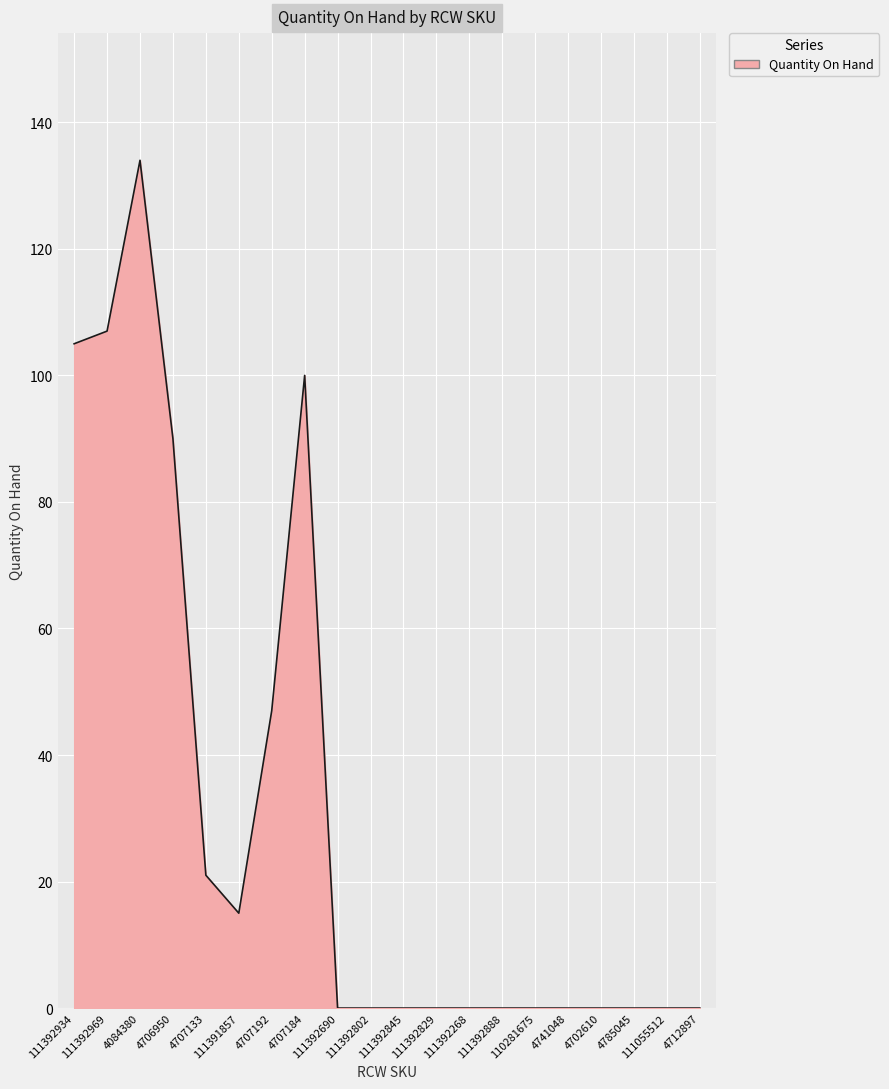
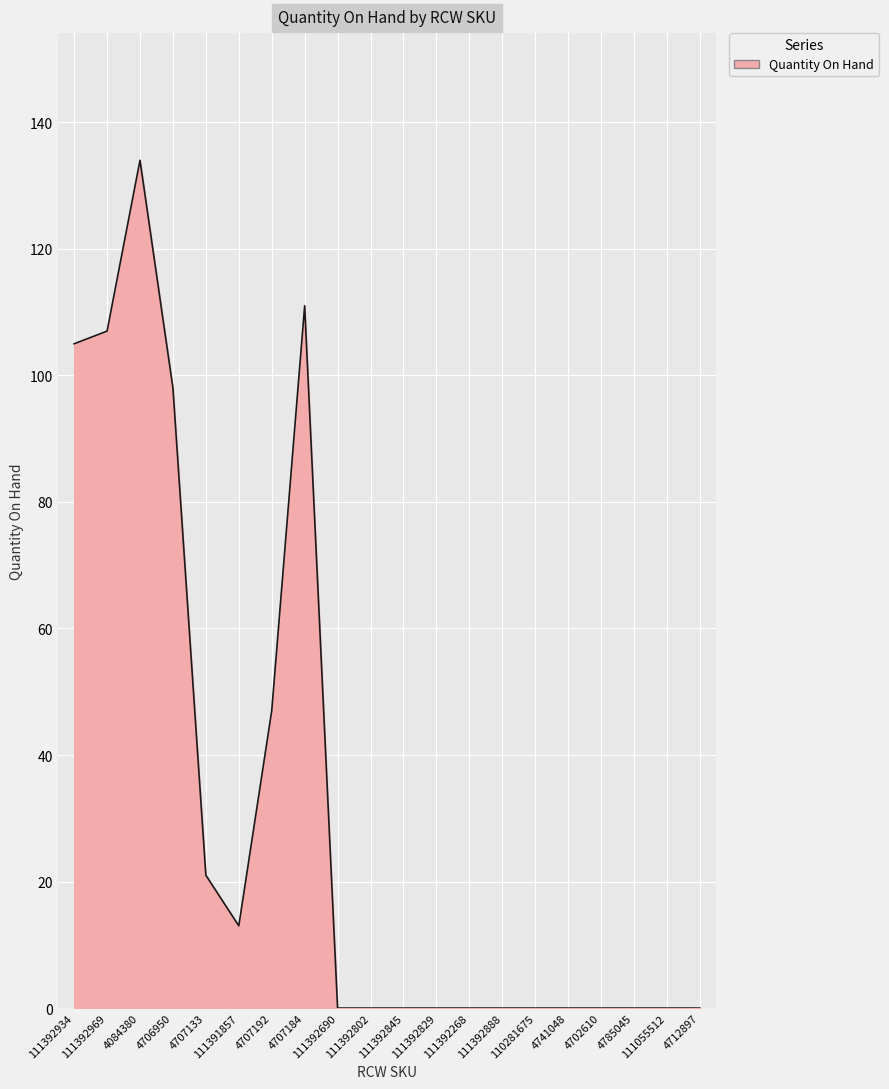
  {
    "111392934": 105,
    "111392969": 107,
    "4084380": 134,
-   "4706950": 90,
+   "4706950": 98,
    "4707133": 21,
-   "111391857": 15,
+   "111391857": 13,
    "4707192": 47,
-   "4707184": 100,
+   "4707184": 111,
    "111392690": 0,
    "111392802": 0,
    "111392845": 0,
    "111392829": 0,
    "111392268": 0,
    "111392888": 0,
    "110281675": 0,
    "4741048": 0,
    "4702610": 0,
    "4785045": 0,
    "111055512": 0,
    "4712897": 0
  }
